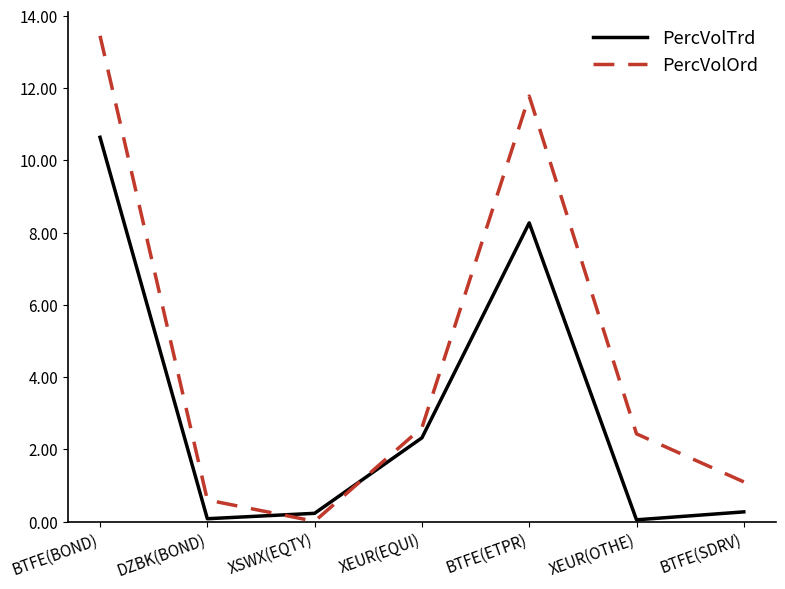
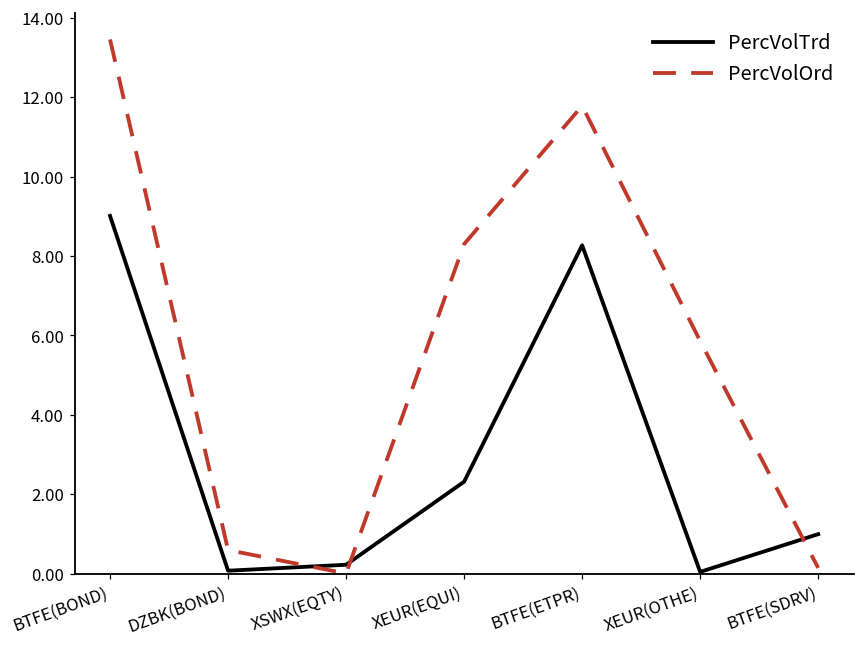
  {
    "PercVolTrd": {
-     "BTFE(BOND)": 10.6,
+     "BTFE(BOND)": 9.0,
      "DZBK(BOND)": 0.1,
      "XSWX(EQTY)": 0.2,
      "XEUR(EQUI)": 2.3,
      "BTFE(ETPR)": 8.3,
      "XEUR(OTHE)": 0.1,
-     "BTFE(SDRV)": 0.3
+     "BTFE(SDRV)": 1.0
    },
    "PercVolOrd": {
      "BTFE(BOND)": 13.5,
      "DZBK(BOND)": 0.6,
      "XSWX(EQTY)": 0.0,
-     "XEUR(EQUI)": 2.6,
+     "XEUR(EQUI)": 8.3,
      "BTFE(ETPR)": 11.8,
-     "XEUR(OTHE)": 2.4,
-     "BTFE(SDRV)": 1.1
+     "XEUR(OTHE)": 5.9,
+     "BTFE(SDRV)": 0.2
    }
  }
